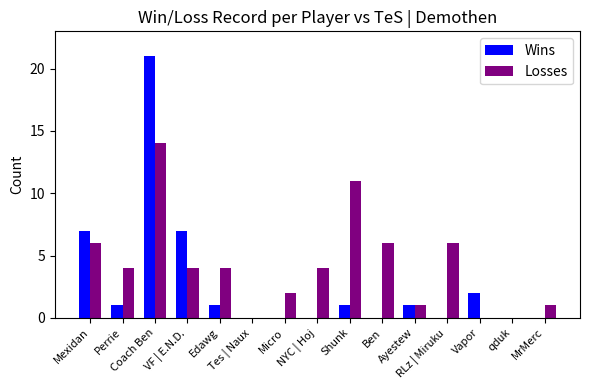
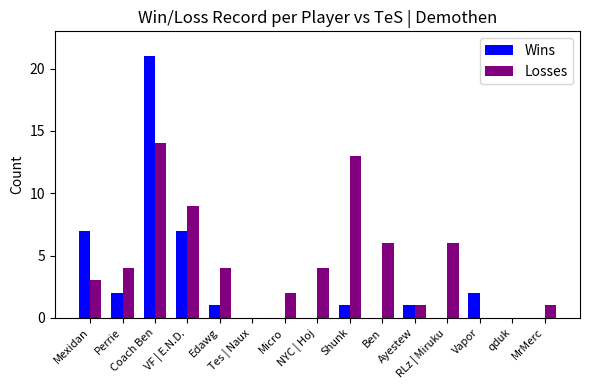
  {
    "Wins": {
      "Mexidan": 7,
-     "Perrie": 1,
+     "Perrie": 2,
      "Coach Ben": 21,
      "VF | E.N.D.": 7,
      "Edawg": 1,
      "Tes | Naux": 0,
      "Micro": 0,
      "NYC | Hoj": 0,
      "Shunk": 1,
      "Ben": 0,
      "Ayestew": 1,
      "RLz | Miruku": 0,
      "Vapor": 2,
      "qduk": 0,
      "MrMerc": 0
    },
    "Losses": {
-     "Mexidan": 6,
+     "Mexidan": 3,
      "Perrie": 4,
      "Coach Ben": 14,
-     "VF | E.N.D.": 4,
+     "VF | E.N.D.": 9,
      "Edawg": 4,
      "Tes | Naux": 0,
      "Micro": 2,
      "NYC | Hoj": 4,
-     "Shunk": 11,
+     "Shunk": 13,
      "Ben": 6,
      "Ayestew": 1,
      "RLz | Miruku": 6,
      "Vapor": 0,
      "qduk": 0,
      "MrMerc": 1
    }
  }
